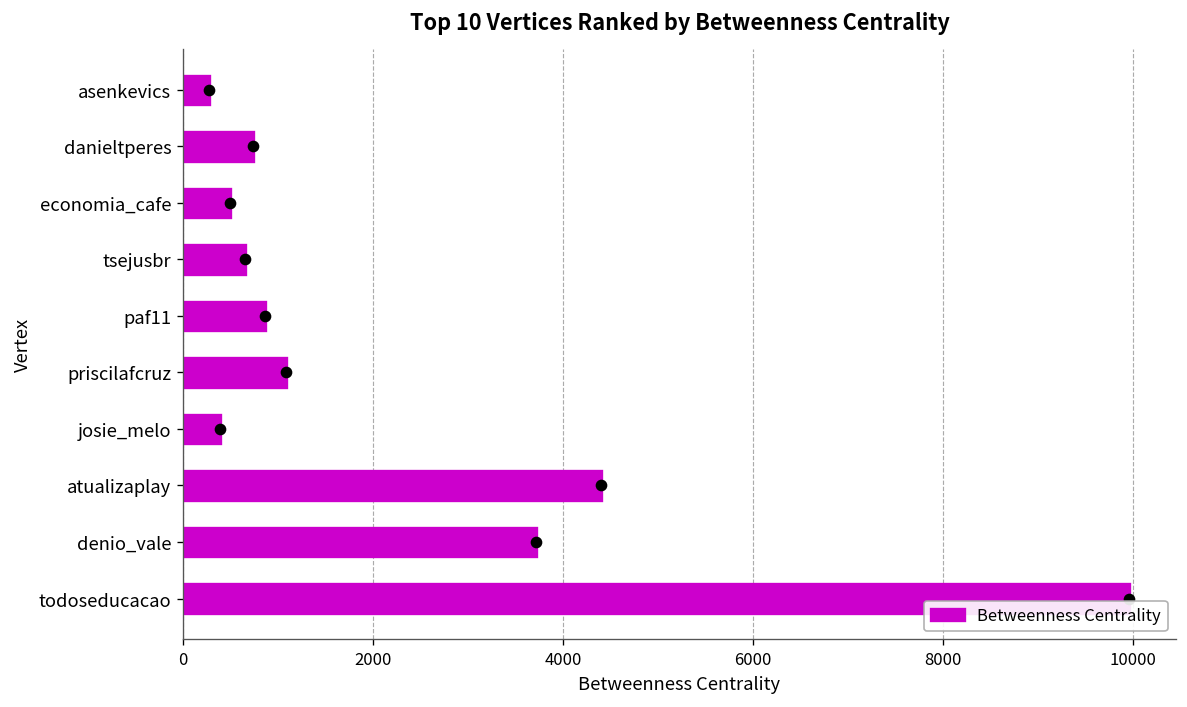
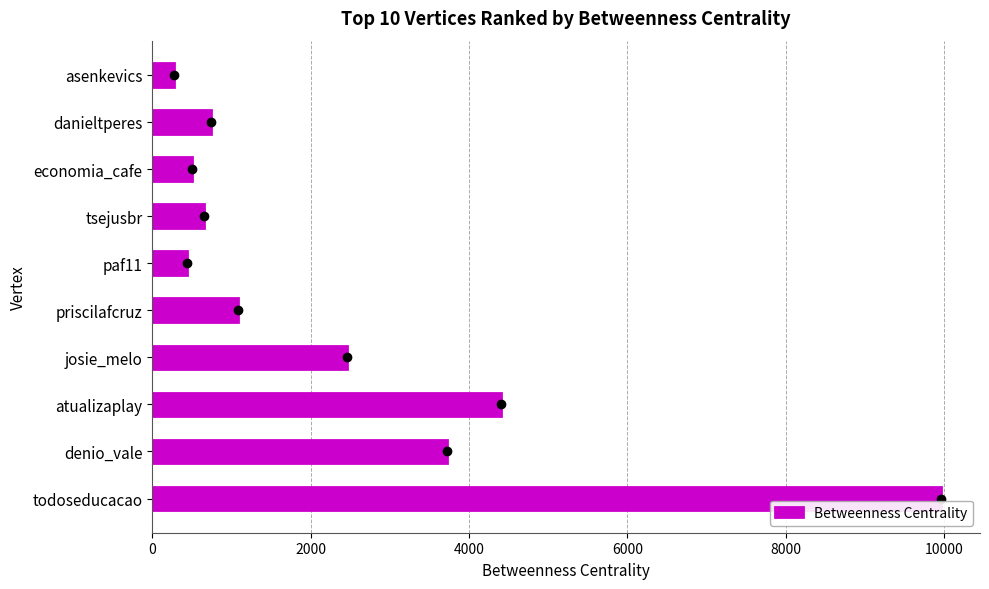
  {
    "Betweenness Centrality": {
      "asenkevics": 300,
      "danieltperes": 700,
      "economia_cafe": 500,
      "tsejusbr": 700,
-     "paf11": 900,
+     "paf11": 400,
      "priscilafcruz": 1100,
-     "josie_melo": 400,
+     "josie_melo": 2500,
      "atualizaplay": 4400,
      "denio_vale": 3700,
      "todoseducacao": 10000
    }
  }
